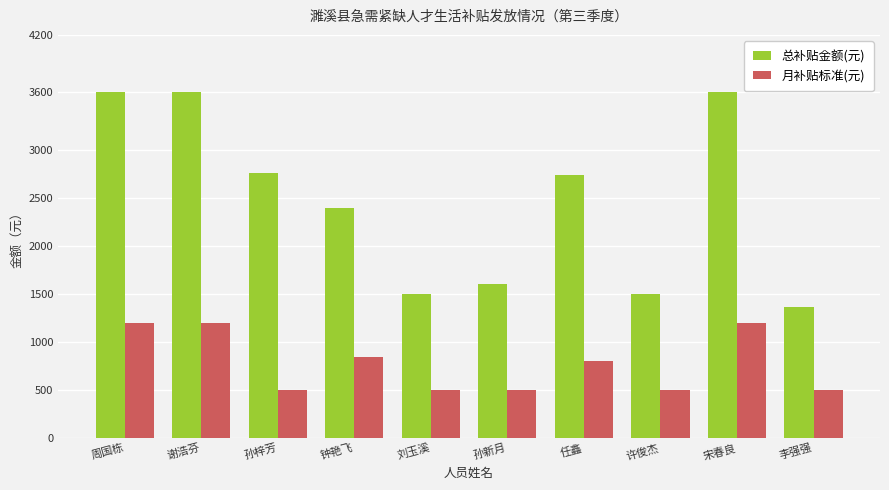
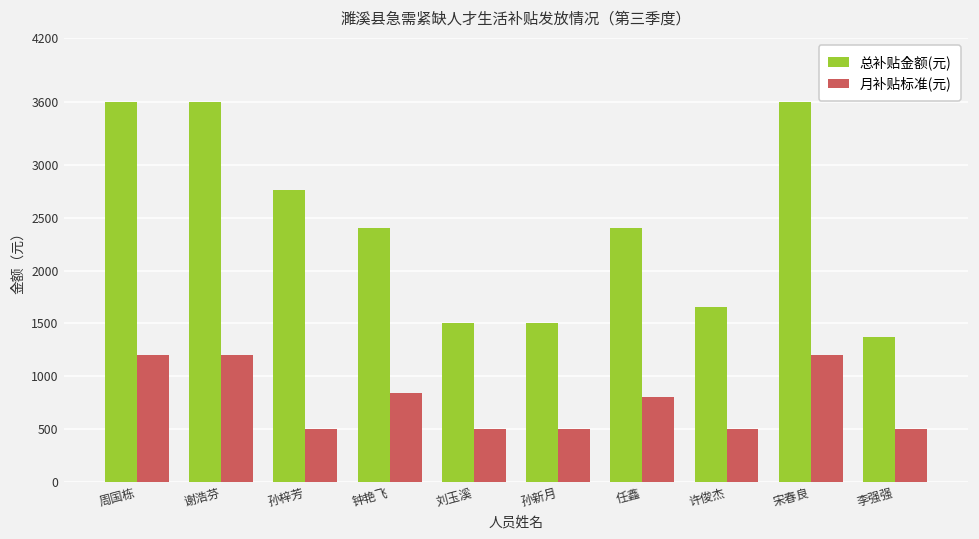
  {
    "总补贴金额(元)": {
      "周国栋": 3600,
      "谢浩芬": 3600,
      "孙梓芳": 2800,
      "钟艳飞": 2400,
      "刘玉溪": 1500,
-     "孙新月": 1600,
-     "任鑫": 2700,
-     "许俊杰": 1500,
+     "孙新月": 1500,
+     "任鑫": 2400,
+     "许俊杰": 1700,
      "宋春良": 3600,
      "李强强": 1400
    },
    "月补贴标准(元)": {
      "周国栋": 1200,
      "谢浩芬": 1200,
      "孙梓芳": 500,
      "钟艳飞": 800,
      "刘玉溪": 500,
      "孙新月": 500,
      "任鑫": 800,
      "许俊杰": 500,
      "宋春良": 1200,
      "李强强": 500
    }
  }
